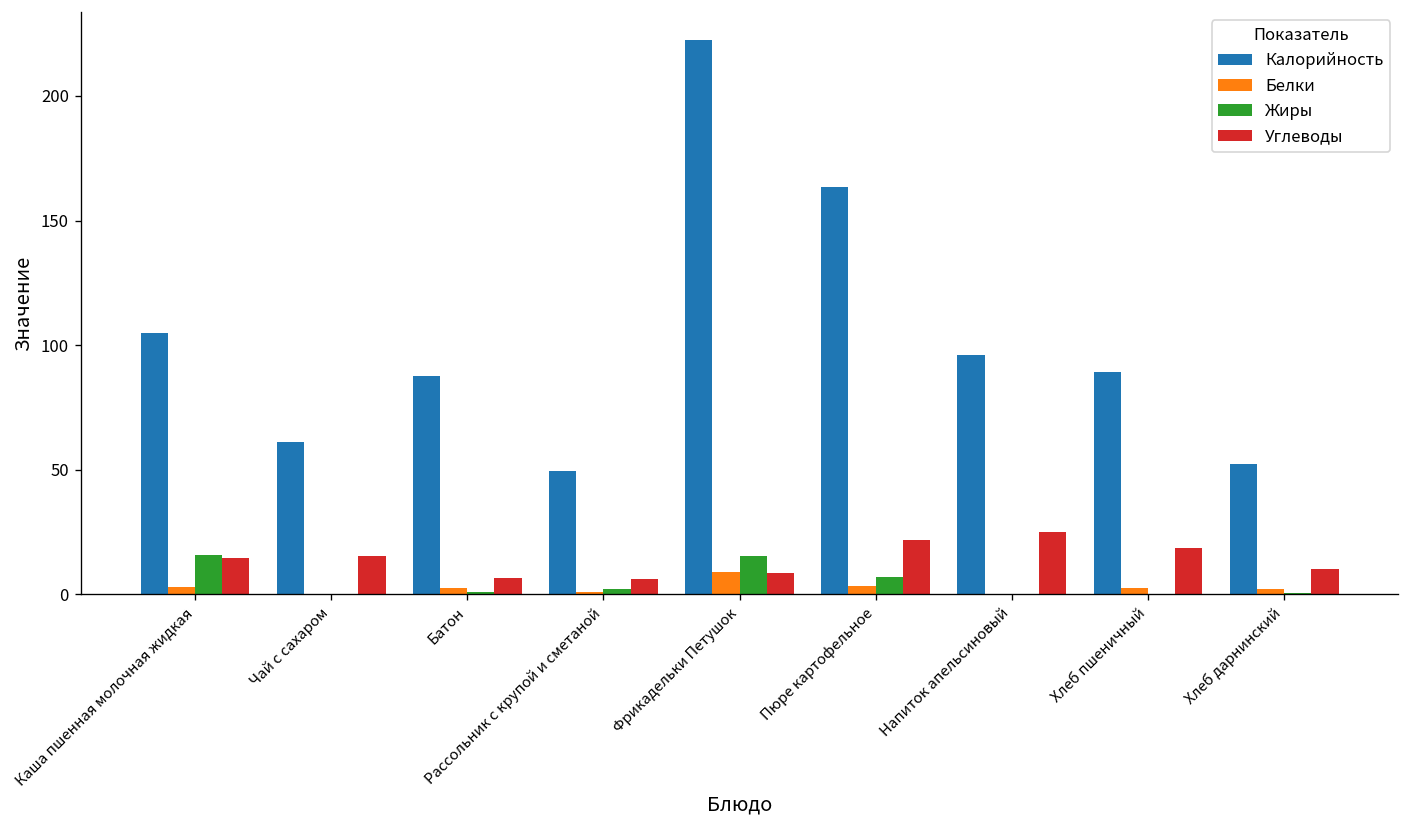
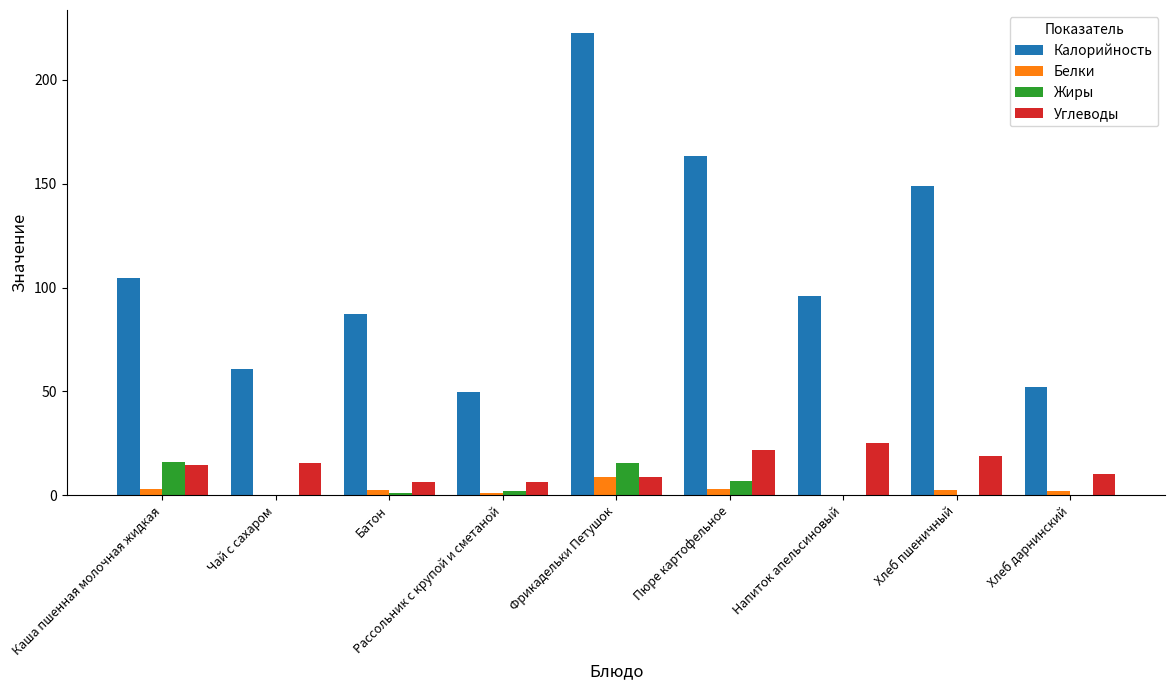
  {
    "Калорийность": {
      "Каша пшенная молочная жидкая": 105,
      "Чай с сахаром": 61,
      "Батон": 88,
      "Рассольник с крупой и сметаной": 50,
      "Фрикадельки Петушок": 223,
      "Пюре картофельное": 164,
      "Напиток апельсиновый": 96,
-     "Хлеб пшеничный": 89,
+     "Хлеб пшеничный": 149,
      "Хлеб дарнинский": 52
    },
    "Белки": {
      "Каша пшенная молочная жидкая": 3,
      "Батон": 3,
      "Фрикадельки Петушок": 9,
      "Пюре картофельное": 3,
      "Хлеб пшеничный": 3,
      "Хлеб дарнинский": 2
    },
    "Жиры": {
      "Каша пшенная молочная жидкая": 16,
      "Чай с сахаром": 0,
      "Рассольник с крупой и сметаной": 2,
      "Фрикадельки Петушок": 15,
      "Пюре картофельное": 7,
      "Напиток апельсиновый": 0
    },
    "Углеводы": {
      "Каша пшенная молочная жидкая": 15,
      "Чай с сахаром": 15,
      "Батон": 6,
      "Рассольник с крупой и сметаной": 6,
      "Фрикадельки Петушок": 9,
      "Пюре картофельное": 22,
      "Напиток апельсиновый": 25,
      "Хлеб пшеничный": 19,
      "Хлеб дарнинский": 10
    }
  }
